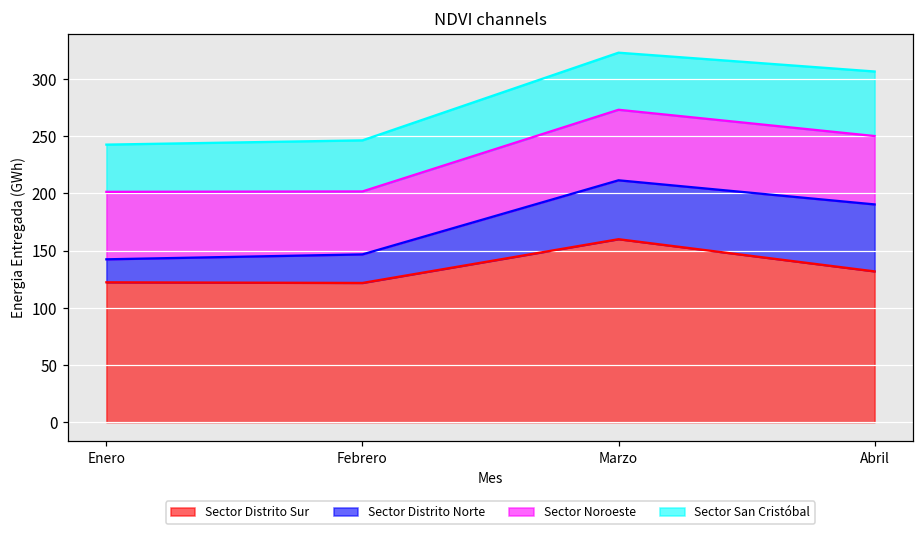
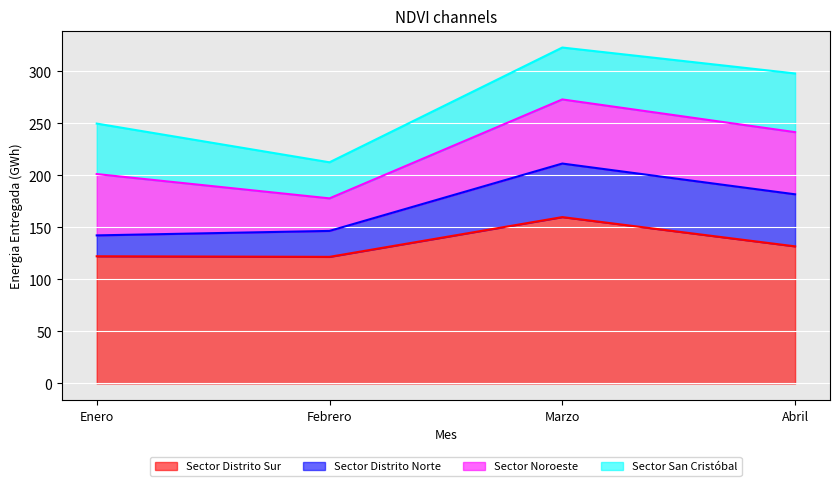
  {
    "Sector Distrito Sur": {
      "Enero": 122,
      "Febrero": 122,
      "Marzo": 160,
      "Abril": 132
    },
    "Sector Distrito Norte": {
      "Enero": 20,
      "Febrero": 25,
      "Marzo": 52,
-     "Abril": 59
+     "Abril": 50
    },
    "Sector Noroeste": {
      "Enero": 59,
-     "Febrero": 55,
+     "Febrero": 31,
      "Marzo": 62,
      "Abril": 60
    },
    "Sector San Cristóbal": {
-     "Enero": 41,
-     "Febrero": 45,
+     "Enero": 49,
+     "Febrero": 35,
      "Marzo": 50,
      "Abril": 56
    }
  }
